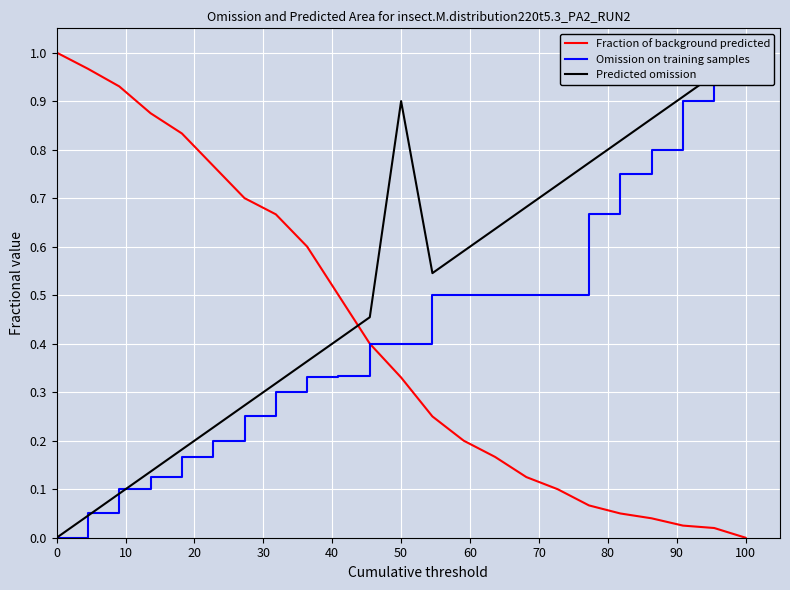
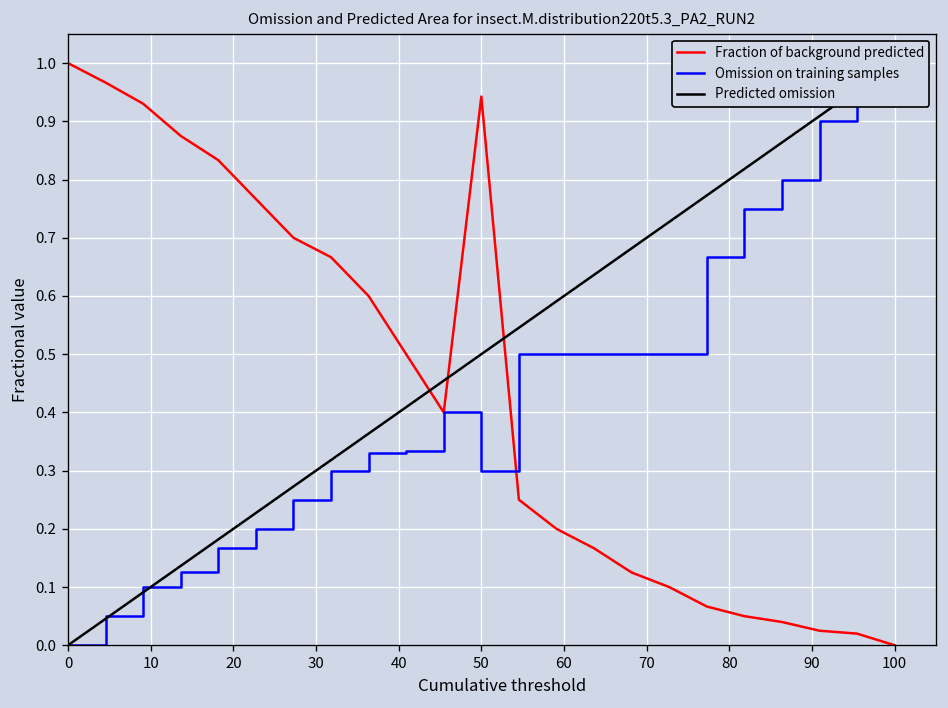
  {
    "Fraction of background predicted": {
      "0": 1.00,
-     "50": 0.33,
+     "50": 0.94,
      "100": 0.00
    },
    "Omission on training samples": {
-     "50": 0.4
+     "50": 0.3
    },
    "Predicted omission": {
-     "50": 0.9
+     "50": 0.5
    }
  }
